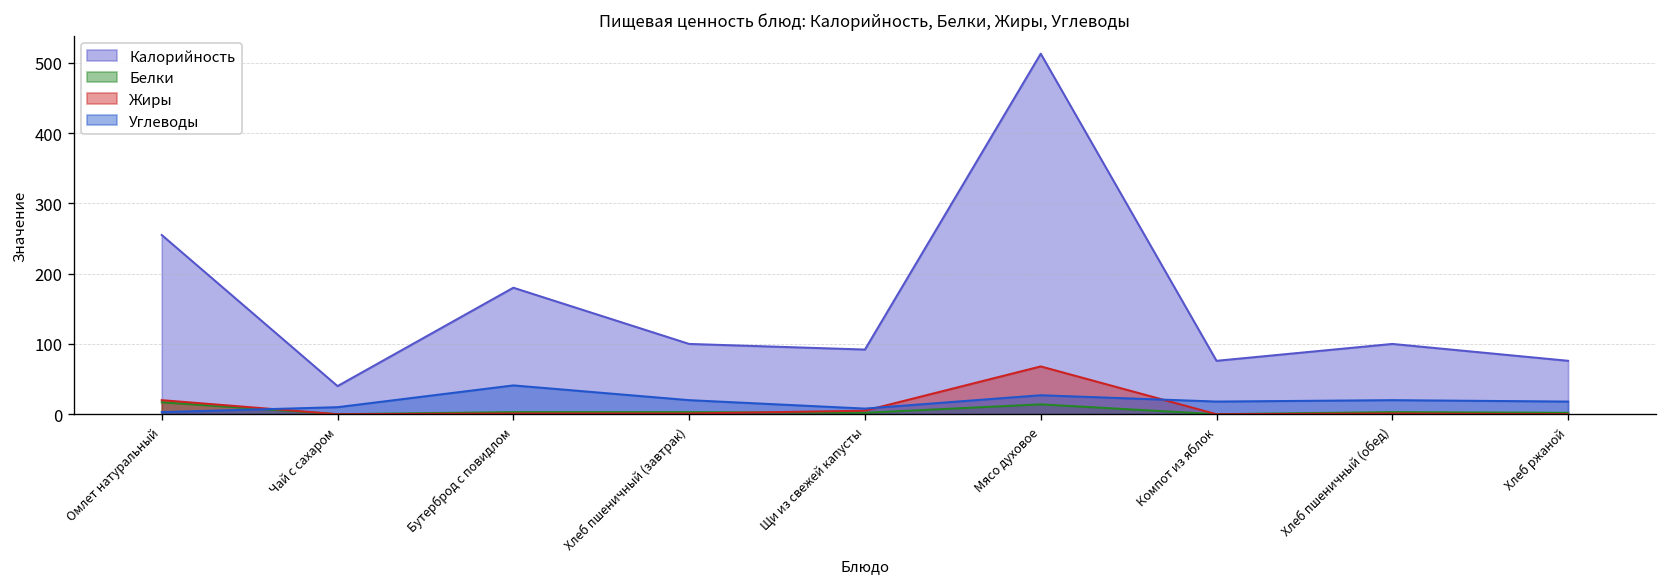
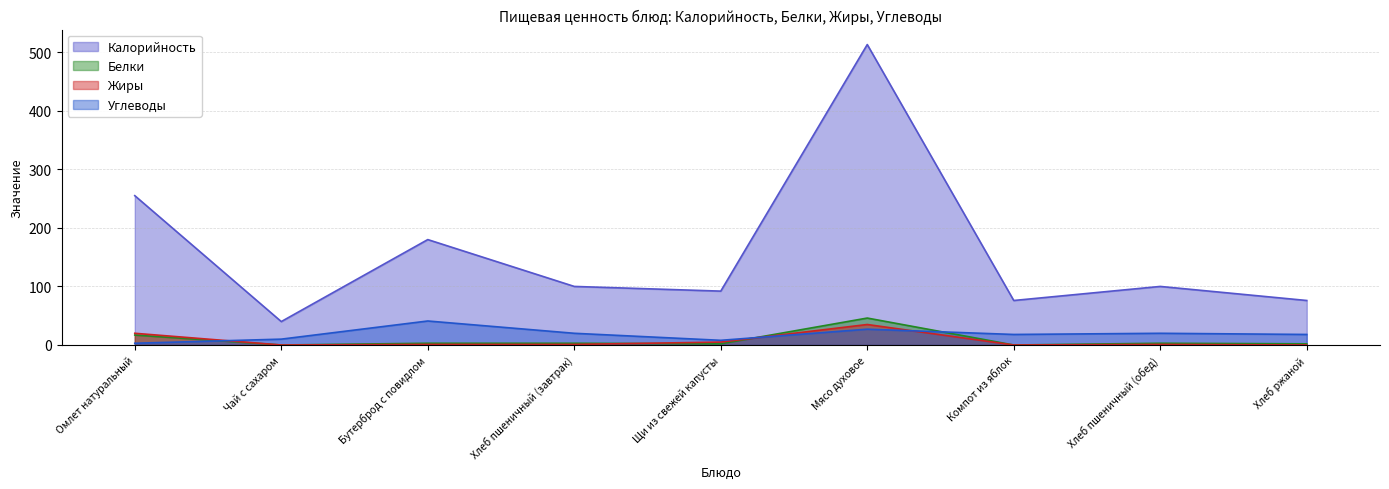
  {
    "Белки": {
-     "Мясо духовое": 10
+     "Мясо духовое": 50
    },
    "Жиры": {
-     "Мясо духовое": 70
+     "Мясо духовое": 40
    }
  }
